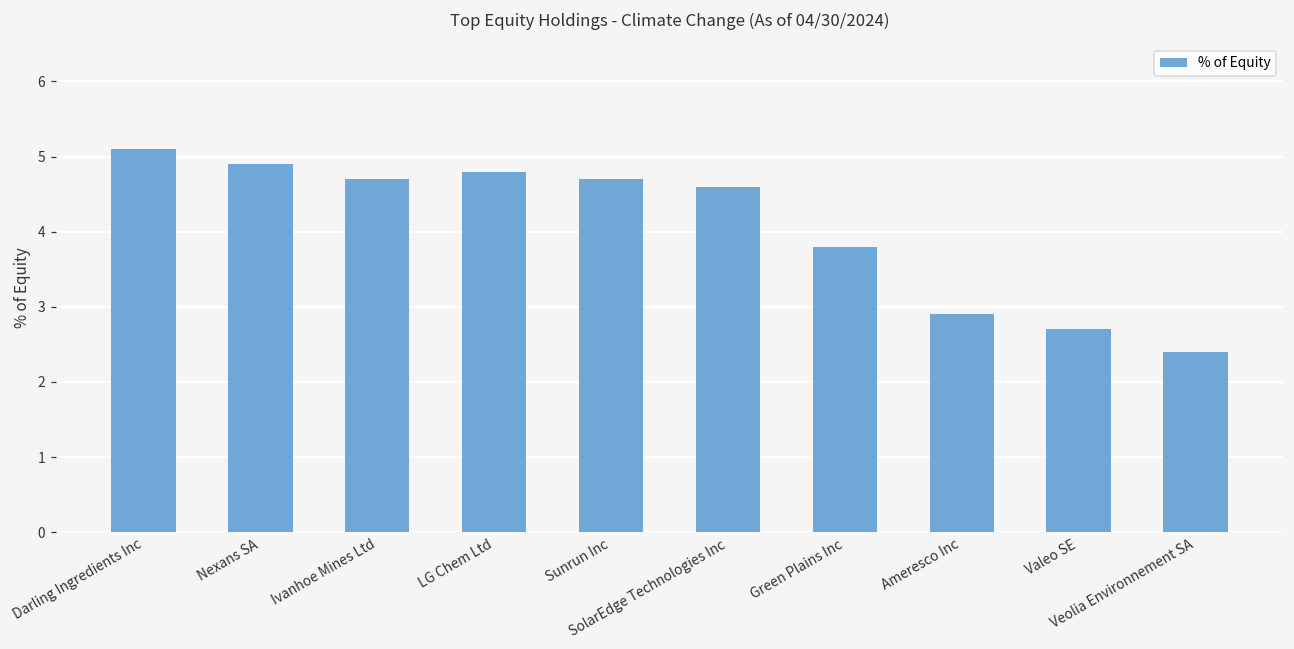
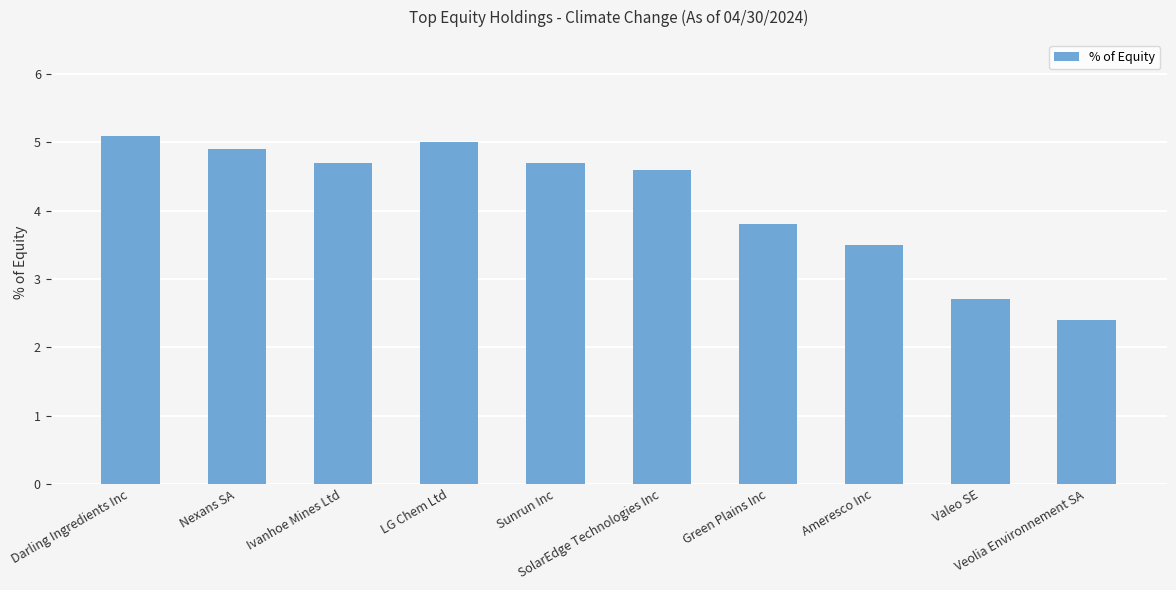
  {
    "Darling Ingredients Inc": 5.1,
    "Nexans SA": 4.9,
    "Ivanhoe Mines Ltd": 4.7,
-   "LG Chem Ltd": 4.8,
+   "LG Chem Ltd": 5.0,
    "Sunrun Inc": 4.7,
    "SolarEdge Technologies Inc": 4.6,
    "Green Plains Inc": 3.8,
-   "Ameresco Inc": 2.9,
+   "Ameresco Inc": 3.5,
    "Valeo SE": 2.7,
    "Veolia Environnement SA": 2.4
  }
